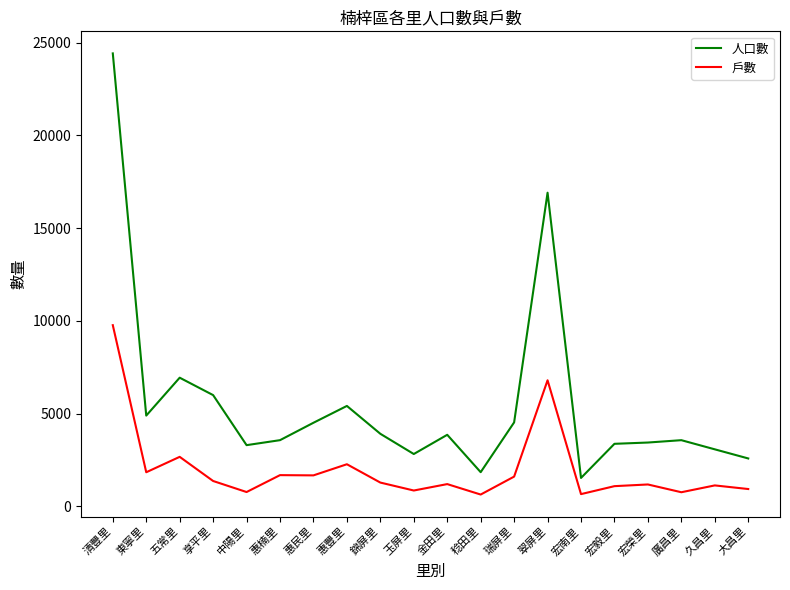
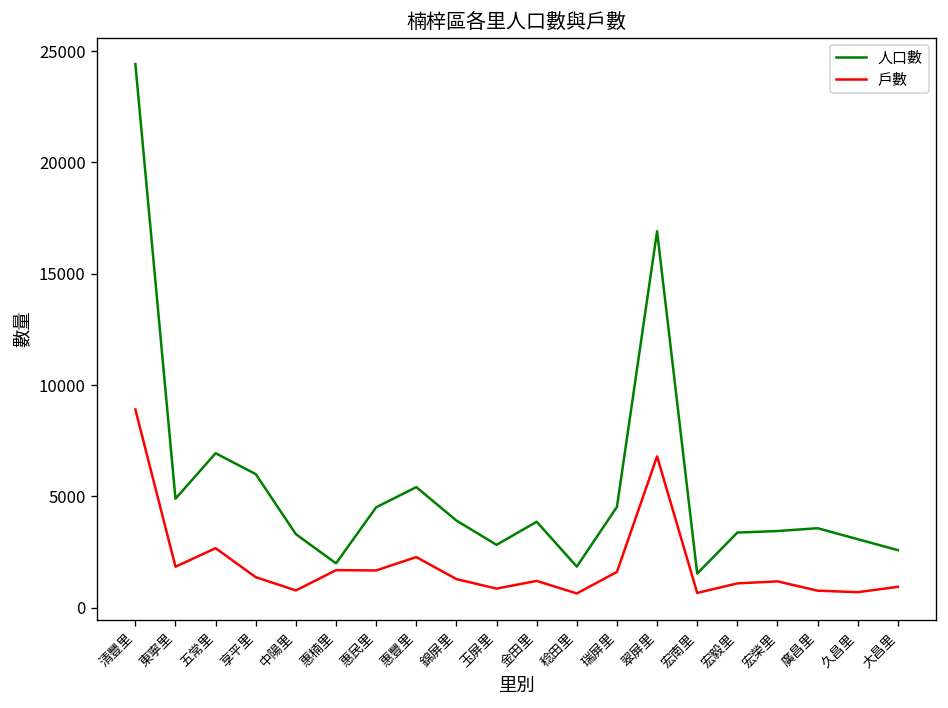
  {
    "人口數": {
      "清豐里": 24400,
      "東寧里": 4900,
      "五常里": 6900,
      "享平里": 6000,
      "中陽里": 3300,
-     "惠楠里": 3600,
+     "惠楠里": 2000,
      "惠民里": 4500,
      "惠豐里": 5400,
      "錦屏里": 3900,
      "玉屏里": 2800,
      "金田里": 3900,
      "稔田里": 1800,
      "瑞屏里": 4500,
      "翠屏里": 16900,
      "宏南里": 1500,
      "宏毅里": 3400,
      "宏榮里": 3400,
      "廣昌里": 3600,
      "久昌里": 3100,
      "大昌里": 2600
    },
    "戶數": {
-     "清豐里": 9800,
+     "清豐里": 8900,
      "東寧里": 1800,
      "五常里": 2700,
      "享平里": 1400,
      "中陽里": 800,
      "惠楠里": 1700,
      "惠民里": 1700,
      "惠豐里": 2300,
      "錦屏里": 1300,
      "玉屏里": 900,
      "金田里": 1200,
      "稔田里": 600,
      "瑞屏里": 1600,
      "翠屏里": 6800,
      "宏南里": 700,
      "宏毅里": 1100,
      "宏榮里": 1200,
      "廣昌里": 800,
-     "久昌里": 1100,
+     "久昌里": 700,
      "大昌里": 900
    }
  }
